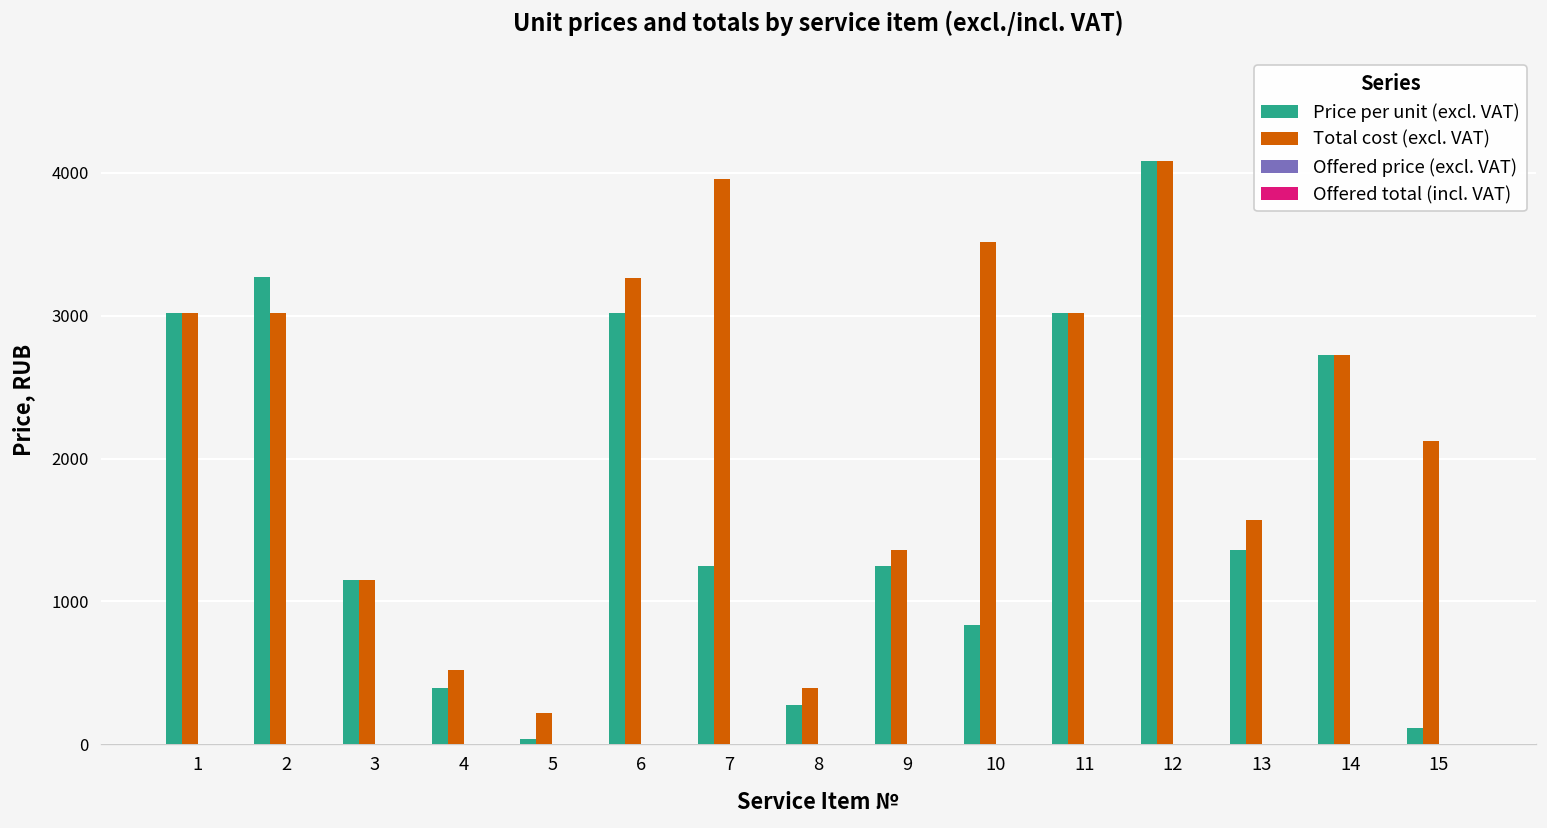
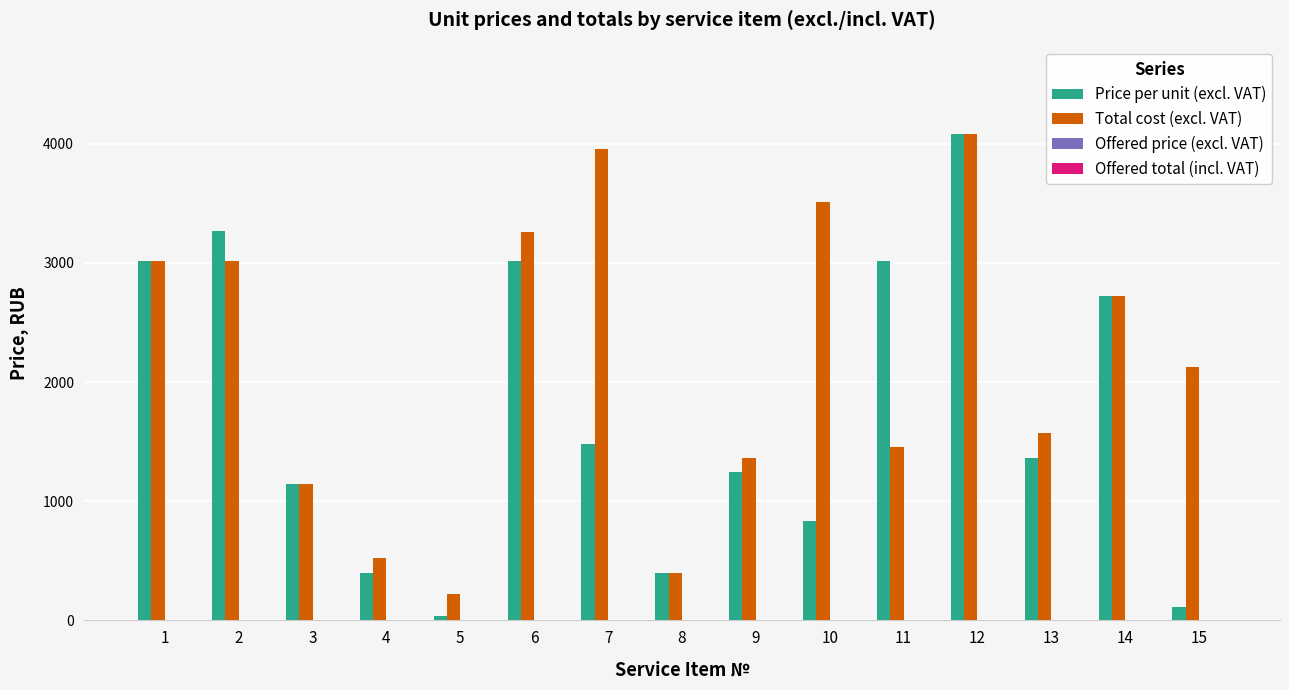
  {
    "Price per unit (excl. VAT)": {
      "1": 3020,
      "2": 3270,
      "3": 1150,
      "4": 400,
      "5": 40,
      "6": 3020,
-     "7": 1250,
-     "8": 270,
+     "7": 1480,
+     "8": 400,
      "9": 1250,
      "10": 840,
      "11": 3020,
      "12": 4080,
      "13": 1360,
      "14": 2720,
      "15": 110
    },
    "Total cost (excl. VAT)": {
      "1": 3020,
      "2": 3020,
      "3": 1150,
      "4": 520,
      "5": 220,
      "6": 3260,
      "7": 3950,
      "8": 400,
      "9": 1360,
      "10": 3510,
-     "11": 3020,
+     "11": 1450,
      "12": 4080,
      "13": 1570,
      "14": 2720,
      "15": 2120
    },
    "Offered price (excl. VAT)": {
      "1": 0,
      "2": 0,
      "3": 0,
      "4": 0,
      "5": 0,
      "6": 0,
      "7": 0,
      "8": 0,
      "9": 0,
      "10": 0,
      "11": 0,
      "12": 0,
      "13": 0,
      "14": 0,
      "15": 0
    },
    "Offered total (incl. VAT)": {
      "1": 0,
      "2": 0,
      "3": 0,
      "4": 0,
      "5": 0,
      "6": 0,
      "7": 0,
      "8": 0,
      "9": 0,
      "10": 0,
      "11": 0,
      "12": 0,
      "13": 0,
      "14": 0,
      "15": 0
    }
  }
